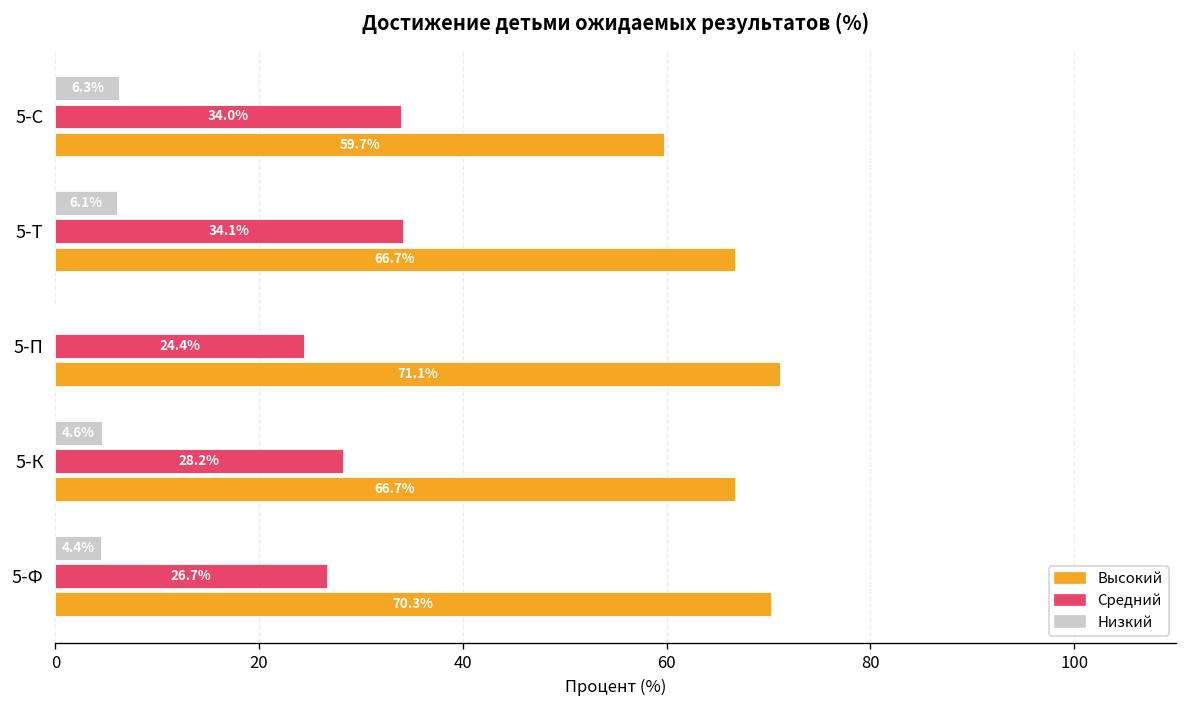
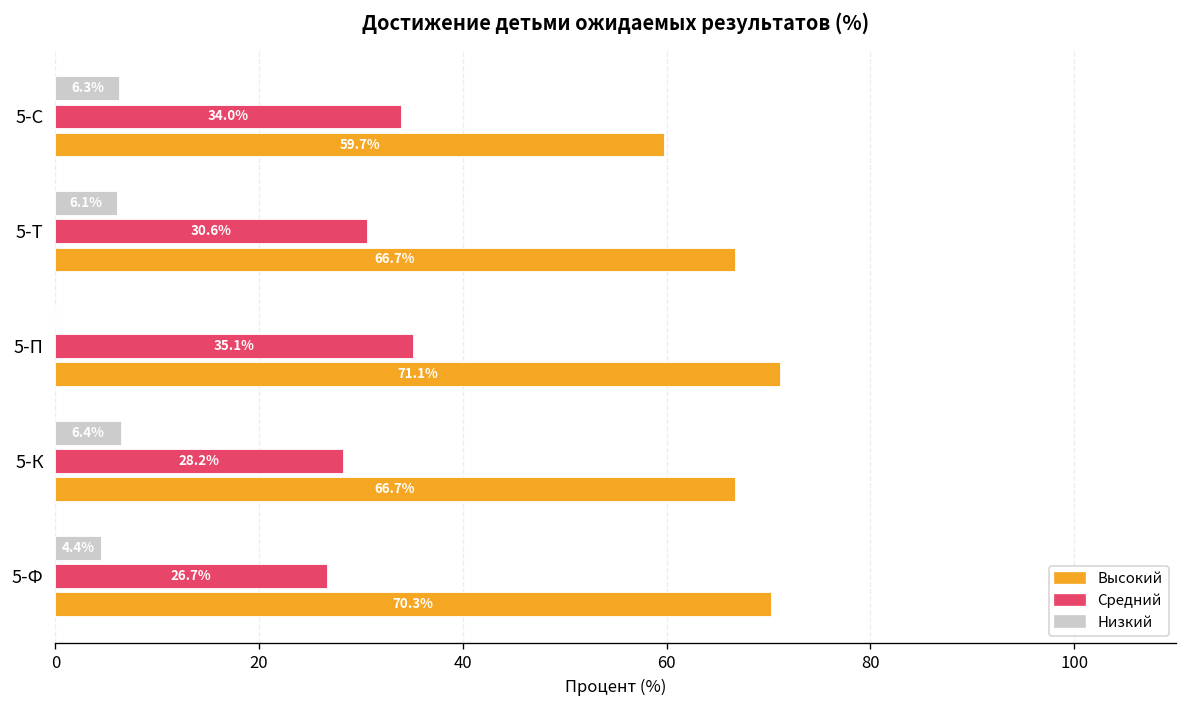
  {
    "Высокий": {
      "5-С": "59.7%",
      "5-Т": "66.7%",
      "5-П": "71.1%",
      "5-К": "66.7%",
      "5-Ф": "70.3%"
    },
    "Средний": {
      "5-С": "34.0%",
-     "5-Т": "34.1%",
-     "5-П": "24.4%",
+     "5-Т": "30.6%",
+     "5-П": "35.1%",
      "5-К": "28.2%",
      "5-Ф": "26.7%"
    },
    "Низкий": {
      "5-С": "6.3%",
      "5-Т": "6.1%",
-     "5-К": "4.6%",
+     "5-К": "6.4%",
      "5-Ф": "4.4%"
    }
  }
